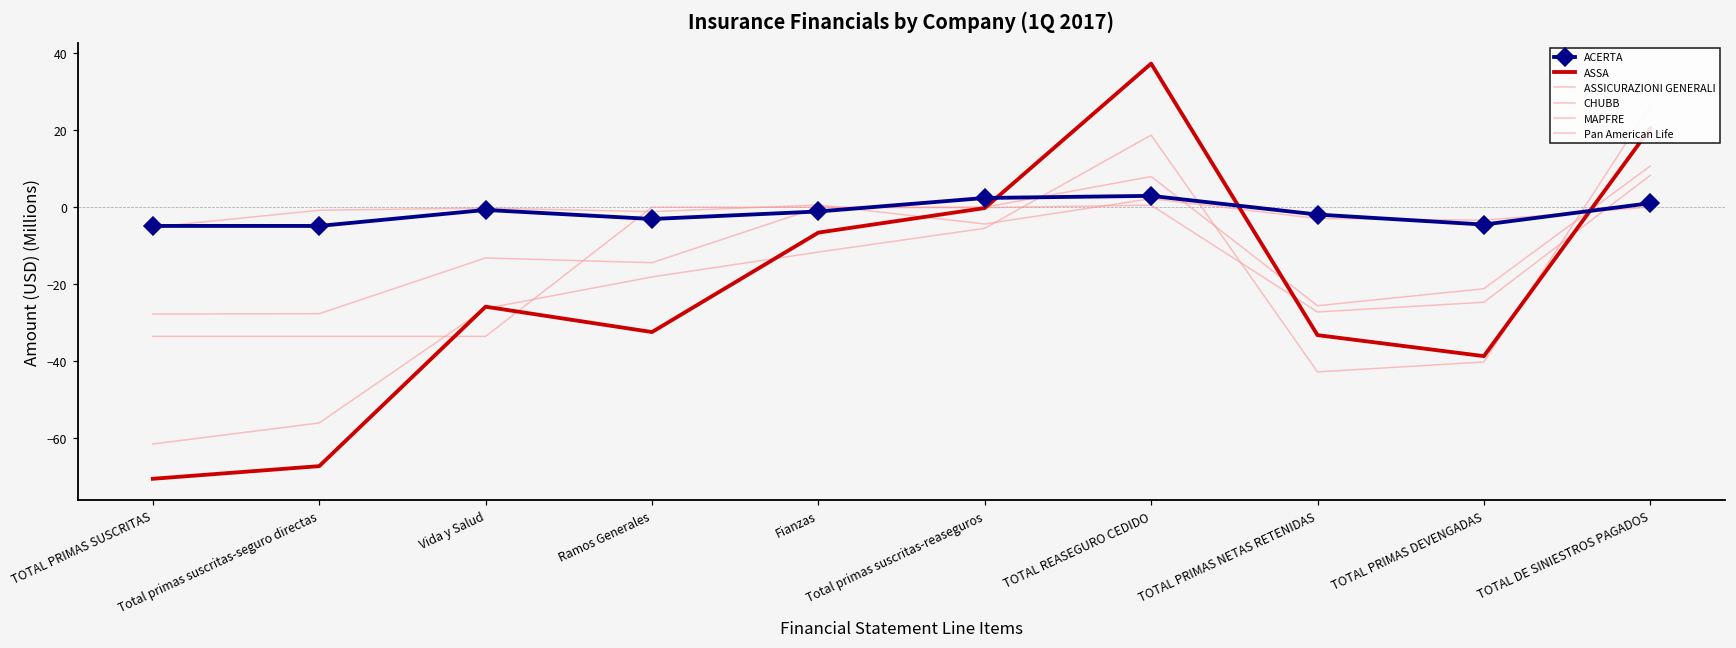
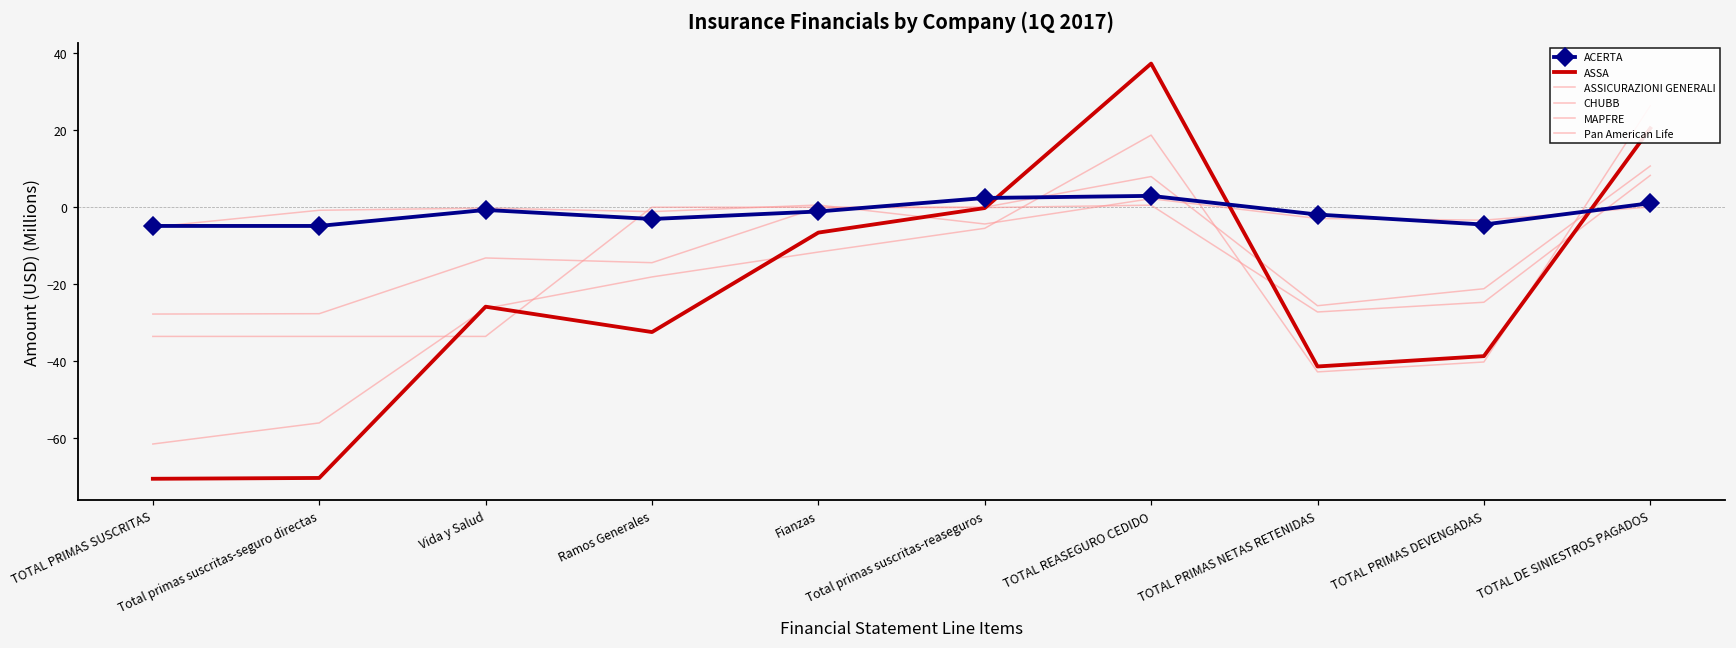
  {
    "ACERTA": {
      "Total primas suscritas-seguro directas": -5,
      "Ramos Generales": -3,
      "Fianzas": -1,
      "Total primas suscritas-reaseguros": 2,
      "TOTAL PRIMAS NETAS RETENIDAS": -2,
      "TOTAL PRIMAS DEVENGADAS": -5,
      "TOTAL DE SINIESTROS PAGADOS": 1
    },
    "ASSA": {
      "TOTAL PRIMAS SUSCRITAS": -71,
-     "Total primas suscritas-seguro directas": -67,
+     "Total primas suscritas-seguro directas": -70,
      "Ramos Generales": -32,
      "Fianzas": -7,
      "TOTAL REASEGURO CEDIDO": 37,
-     "TOTAL PRIMAS NETAS RETENIDAS": -33,
+     "TOTAL PRIMAS NETAS RETENIDAS": -41,
      "TOTAL PRIMAS DEVENGADAS": -39
    }
  }
